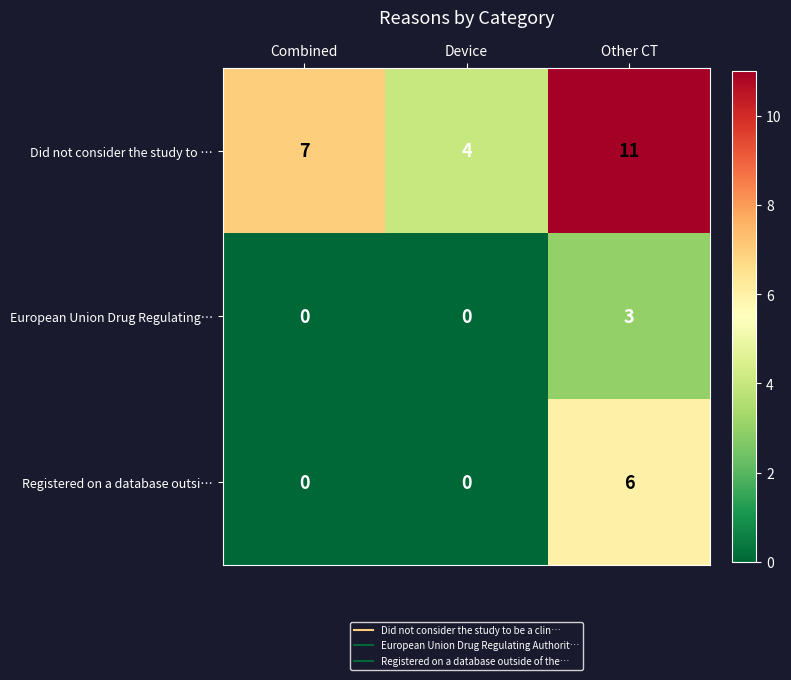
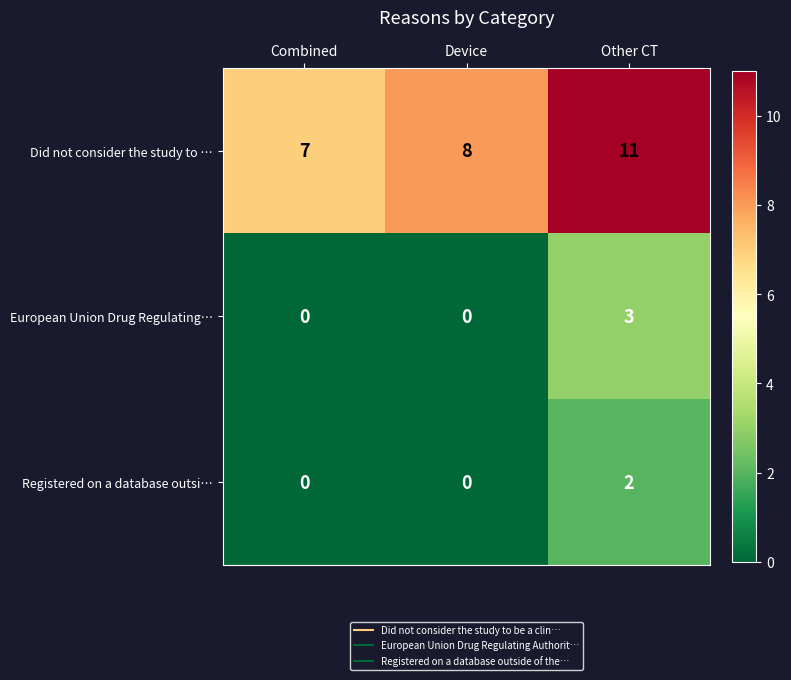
  {
    "Did not consider the study to …": {
      "Combined": 7,
-     "Device": 4,
+     "Device": 8,
      "Other CT": 11
    },
    "European Union Drug Regulating…": {
      "Combined": 0,
      "Device": 0,
      "Other CT": 3
    },
    "Registered on a database outsi…": {
      "Combined": 0,
      "Device": 0,
-     "Other CT": 6
+     "Other CT": 2
    }
  }
